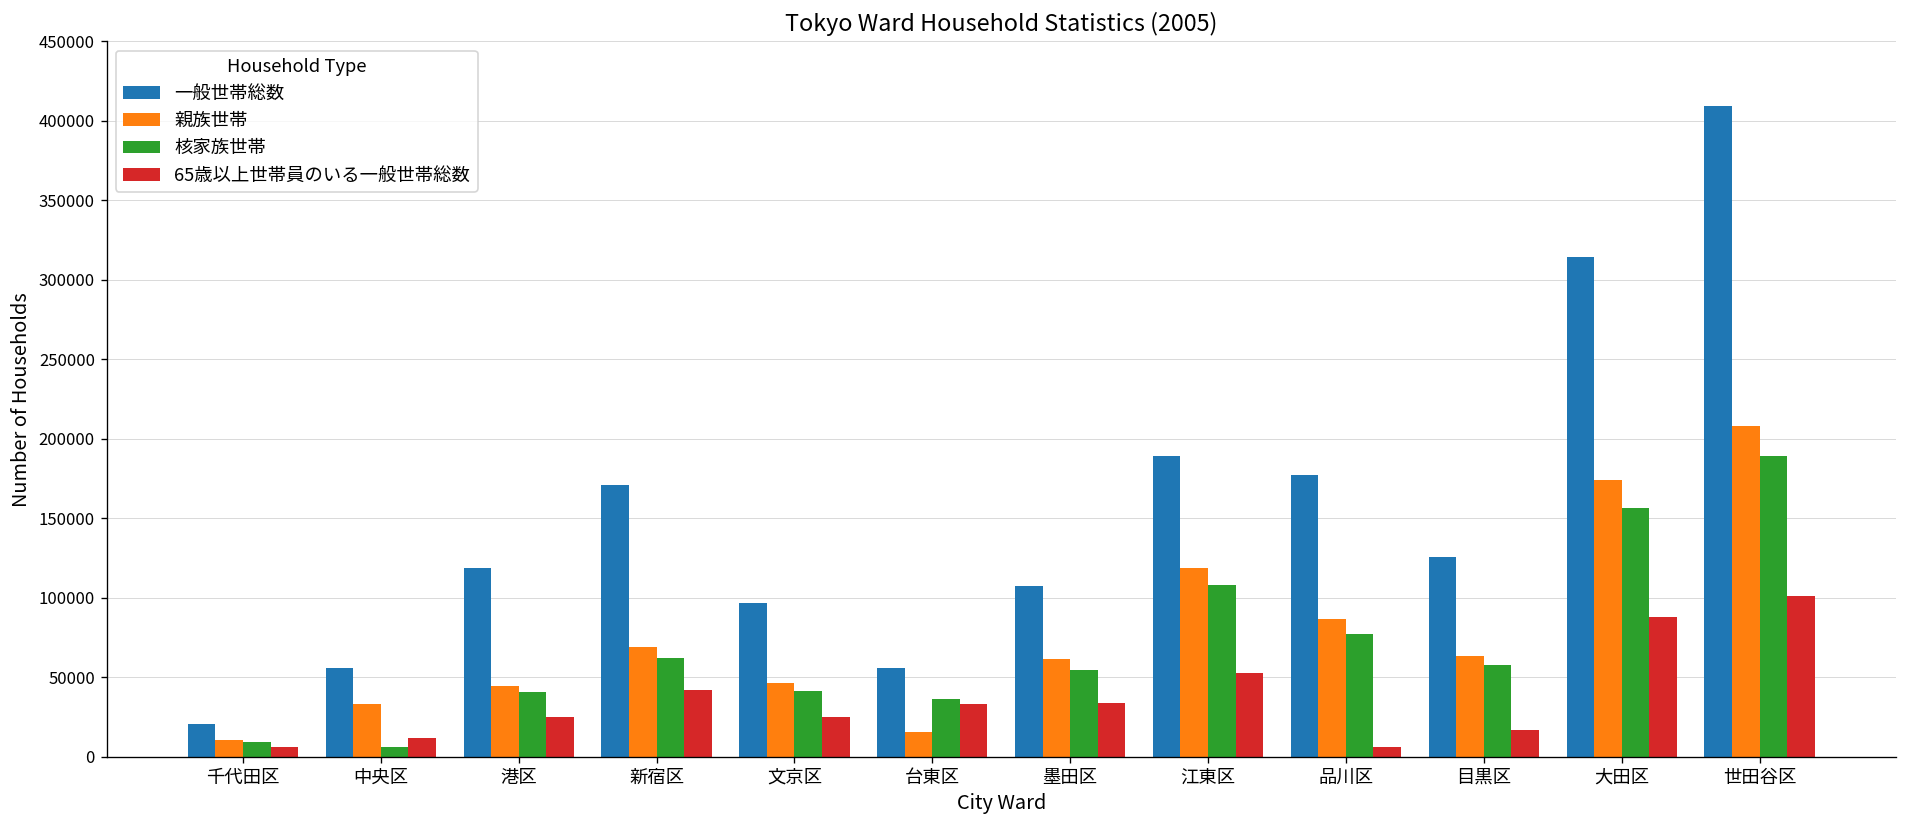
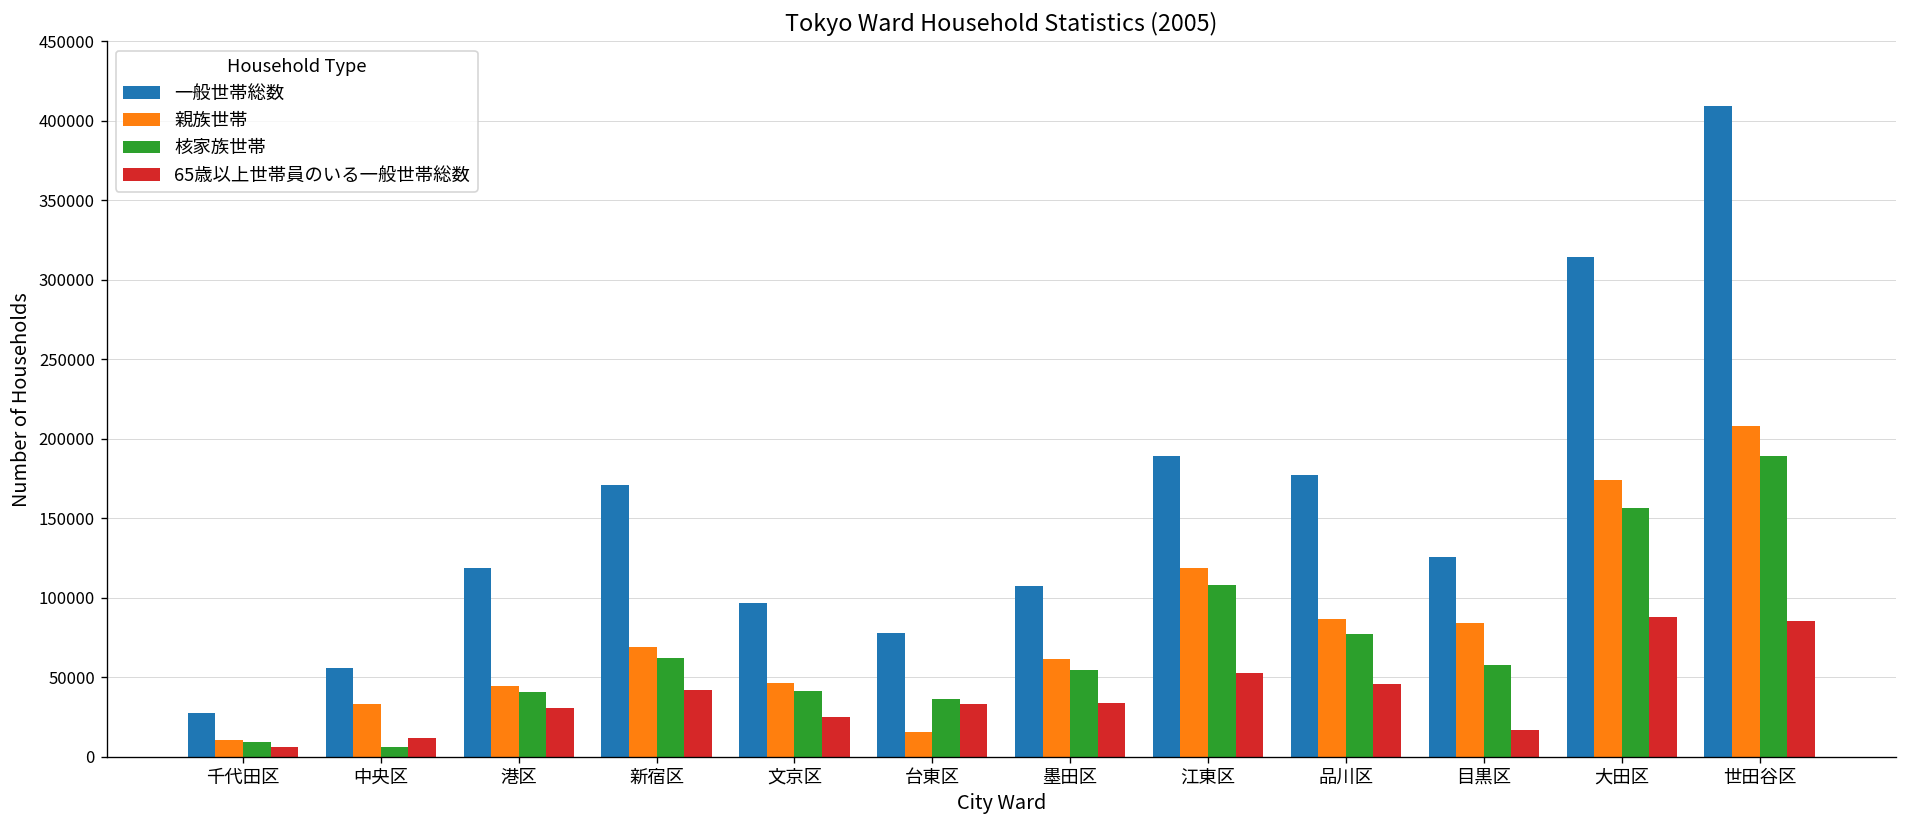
  {
    "一般世帯総数": {
-     "千代田区": 21000,
+     "千代田区": 27000,
      "中央区": 56000,
      "港区": 119000,
      "新宿区": 171000,
      "文京区": 97000,
-     "台東区": 56000,
+     "台東区": 78000,
      "墨田区": 107000,
      "江東区": 189000,
      "品川区": 177000,
      "目黒区": 125000,
      "大田区": 314000,
      "世田谷区": 409000
    },
    "親族世帯": {
      "千代田区": 10000,
      "中央区": 33000,
      "港区": 45000,
      "新宿区": 69000,
      "文京区": 46000,
      "台東区": 16000,
      "墨田区": 62000,
      "江東区": 119000,
      "品川区": 87000,
-     "目黒区": 64000,
+     "目黒区": 84000,
      "大田区": 174000,
      "世田谷区": 208000
    },
    "核家族世帯": {
      "千代田区": 9000,
      "中央区": 6000,
      "港区": 41000,
      "新宿区": 62000,
      "文京区": 42000,
      "台東区": 36000,
      "墨田区": 55000,
      "江東区": 108000,
      "品川区": 78000,
      "目黒区": 58000,
      "大田区": 156000,
      "世田谷区": 189000
    },
    "65歳以上世帯員のいる一般世帯総数": {
      "千代田区": 6000,
      "中央区": 12000,
-     "港区": 25000,
+     "港区": 31000,
      "新宿区": 42000,
      "文京区": 25000,
      "台東区": 33000,
      "墨田区": 34000,
      "江東区": 53000,
-     "品川区": 6000,
+     "品川区": 46000,
      "目黒区": 17000,
      "大田区": 88000,
-     "世田谷区": 101000
+     "世田谷区": 86000
    }
  }
